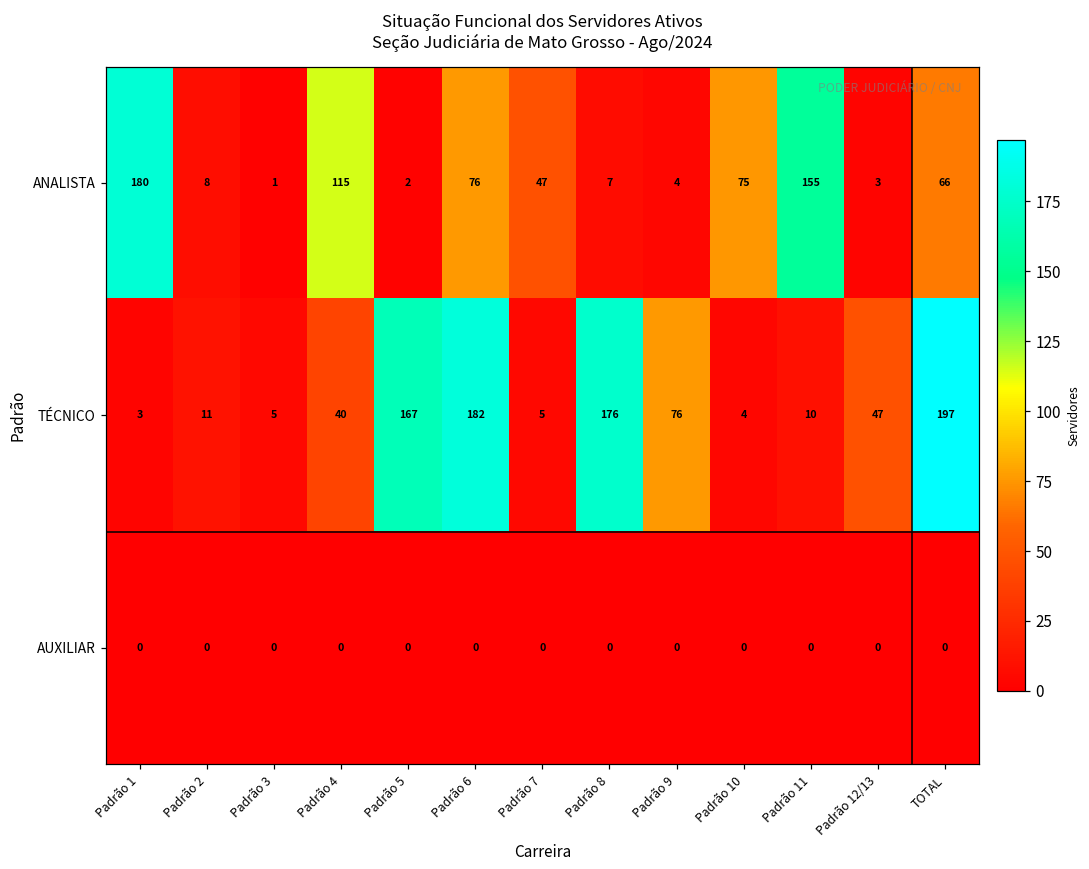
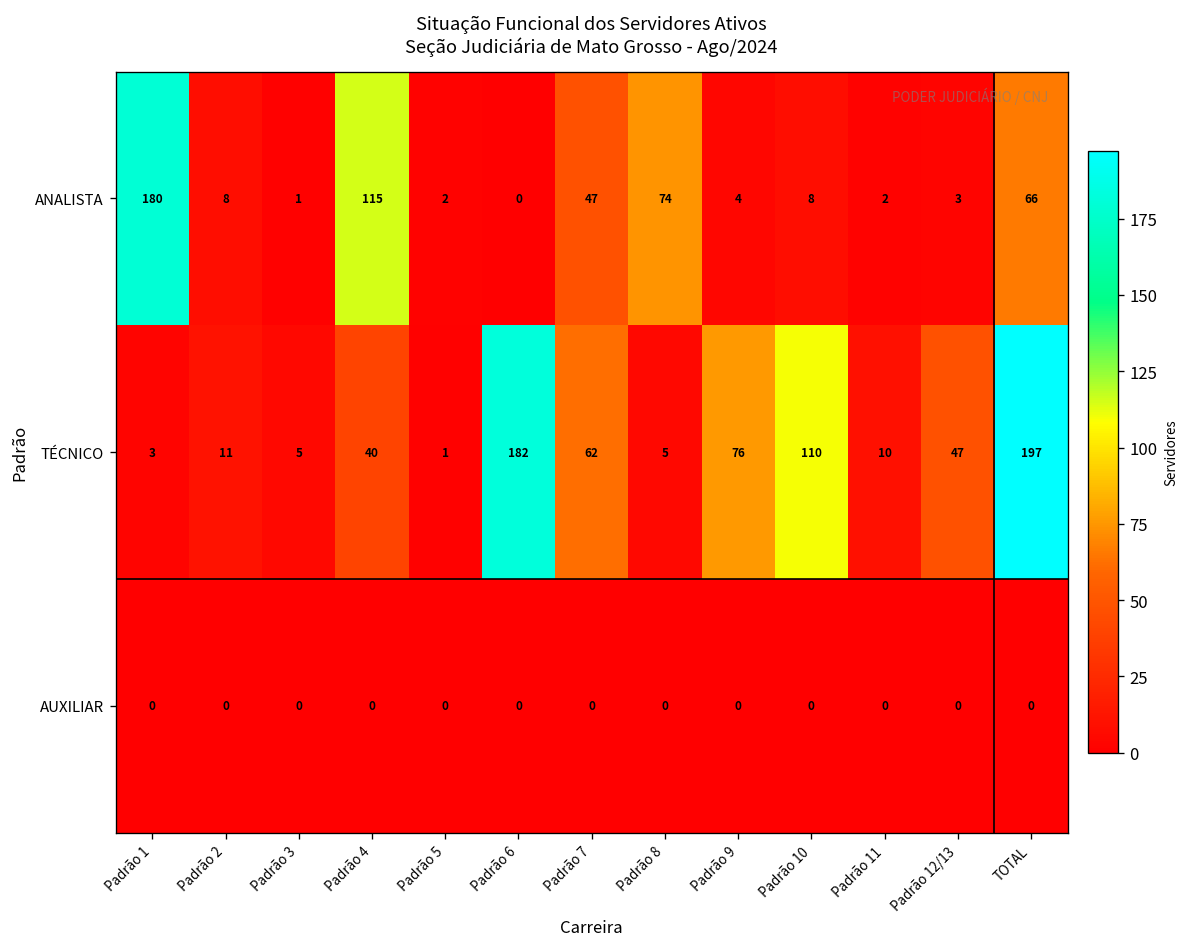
  {
    "ANALISTA": {
      "Padrão 1": 180,
      "Padrão 2": 8,
      "Padrão 3": 1,
      "Padrão 4": 115,
      "Padrão 5": 2,
-     "Padrão 6": 76,
+     "Padrão 6": 0,
      "Padrão 7": 47,
-     "Padrão 8": 7,
+     "Padrão 8": 74,
      "Padrão 9": 4,
-     "Padrão 10": 75,
-     "Padrão 11": 155,
+     "Padrão 10": 8,
+     "Padrão 11": 2,
      "TOTAL": 66
    },
    "TÉCNICO": {
      "Padrão 1": 3,
      "Padrão 2": 11,
      "Padrão 3": 5,
      "Padrão 4": 40,
-     "Padrão 5": 167,
+     "Padrão 5": 1,
      "Padrão 6": 182,
-     "Padrão 7": 5,
-     "Padrão 8": 176,
+     "Padrão 7": 62,
+     "Padrão 8": 5,
      "Padrão 9": 76,
-     "Padrão 10": 4,
+     "Padrão 10": 110,
      "Padrão 11": 10,
      "Padrão 12/13": 47,
      "TOTAL": 197
    },
    "AUXILIAR": {
      "Padrão 1": 0,
      "Padrão 2": 0,
      "Padrão 3": 0,
      "Padrão 4": 0,
      "Padrão 5": 0,
      "Padrão 6": 0,
      "Padrão 7": 0,
      "Padrão 8": 0,
      "Padrão 9": 0,
      "Padrão 10": 0,
      "Padrão 11": 0,
      "Padrão 12/13": 0,
      "TOTAL": 0
    }
  }
